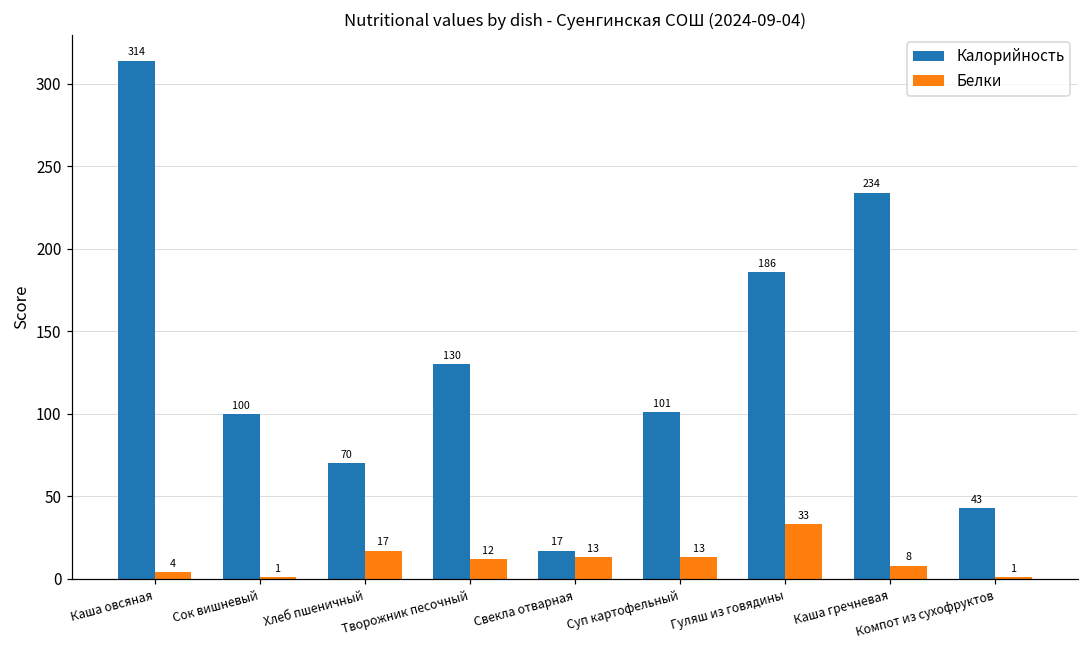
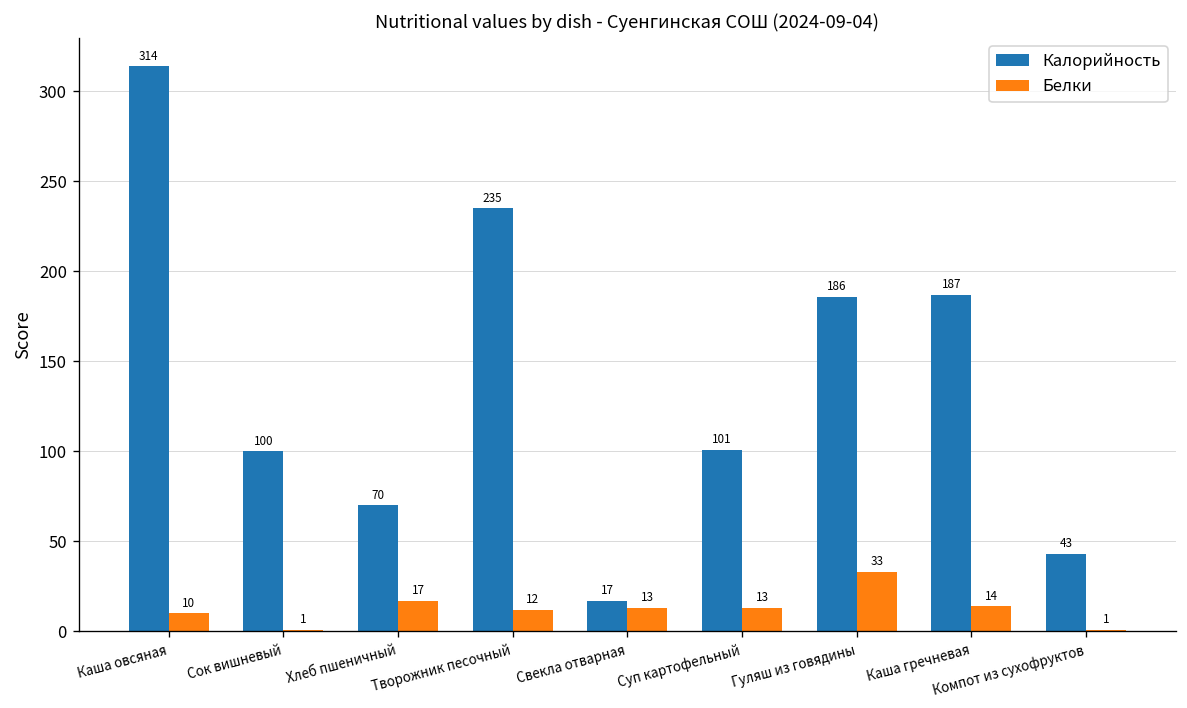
  {
    "Калорийность": {
      "Каша овсяная": 314,
      "Сок вишневый": 100,
      "Хлеб пшеничный": 70,
-     "Творожник песочный": 130,
+     "Творожник песочный": 235,
      "Свекла отварная": 17,
      "Суп картофельный": 101,
      "Гуляш из говядины": 186,
-     "Каша гречневая": 234,
+     "Каша гречневая": 187,
      "Компот из сухофруктов": 43
    },
    "Белки": {
-     "Каша овсяная": 4,
+     "Каша овсяная": 10,
      "Сок вишневый": 1,
      "Хлеб пшеничный": 17,
      "Творожник песочный": 12,
      "Свекла отварная": 13,
      "Суп картофельный": 13,
      "Гуляш из говядины": 33,
-     "Каша гречневая": 8,
+     "Каша гречневая": 14,
      "Компот из сухофруктов": 1
    }
  }
